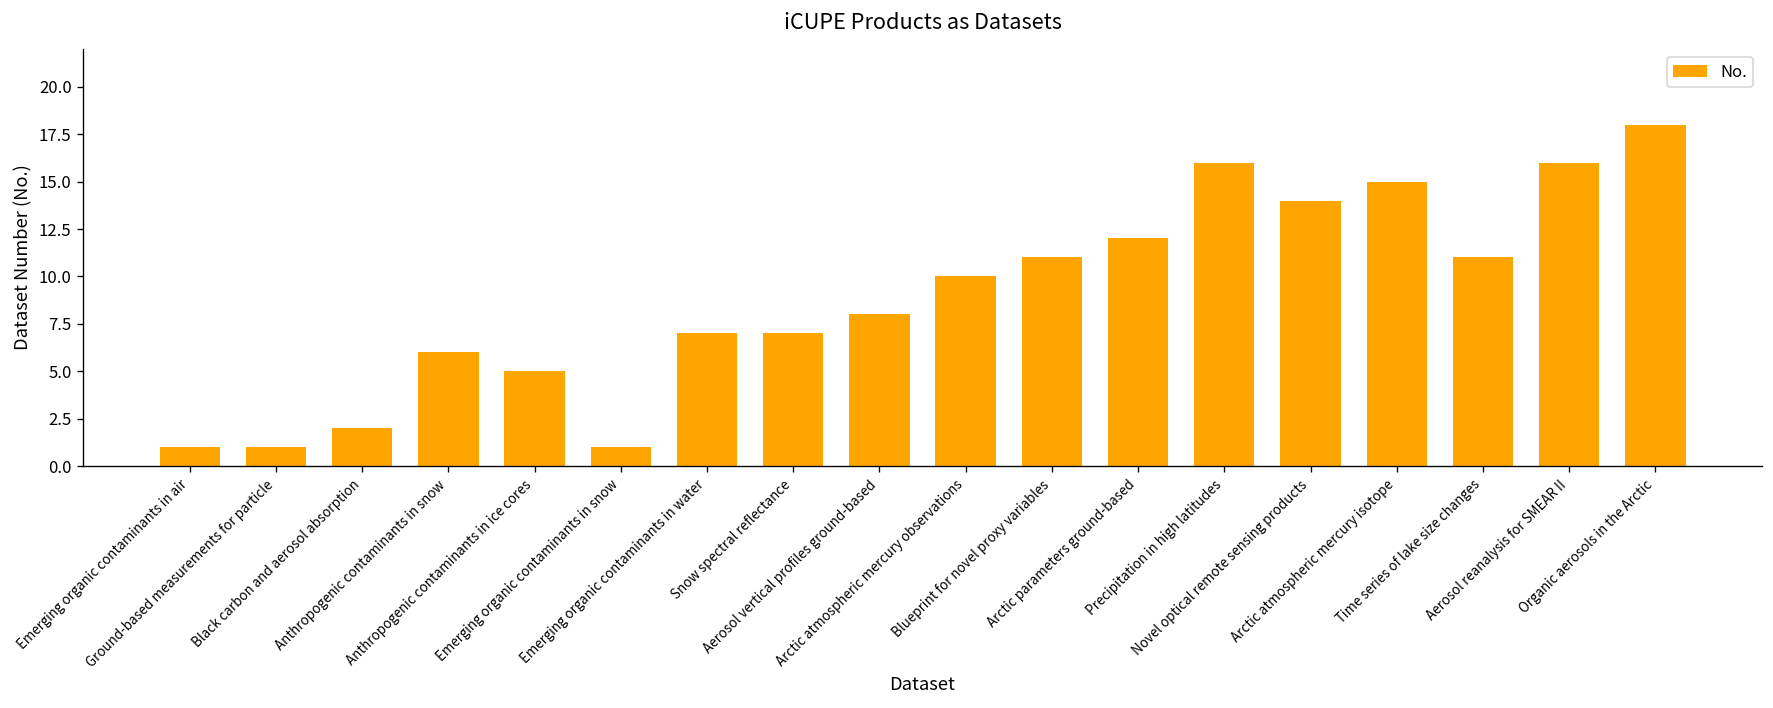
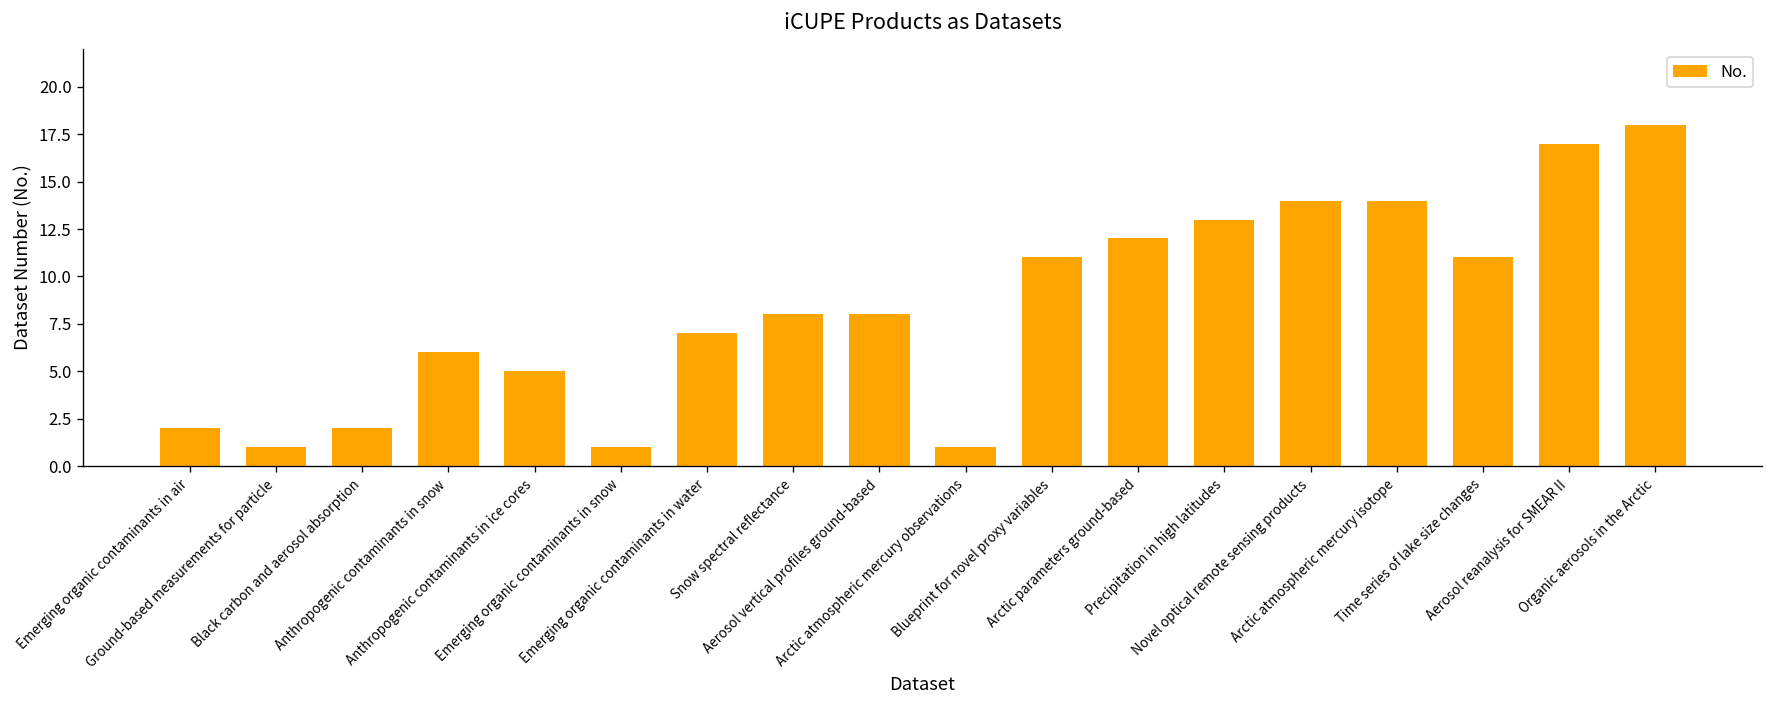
  {
-   "Emerging organic contaminants in air": 1,
+   "Emerging organic contaminants in air": 2,
    "Ground-based measurements for particle": 1,
    "Black carbon and aerosol absorption": 2,
    "Anthropogenic contaminants in snow": 6,
    "Anthropogenic contaminants in ice cores": 5,
    "Emerging organic contaminants in snow": 1,
    "Emerging organic contaminants in water": 7,
-   "Snow spectral reflectance": 7,
+   "Snow spectral reflectance": 8,
    "Aerosol vertical profiles ground-based": 8,
-   "Arctic atmospheric mercury observations": 10,
+   "Arctic atmospheric mercury observations": 1,
    "Blueprint for novel proxy variables": 11,
    "Arctic parameters ground-based": 12,
-   "Precipitation in high latitudes": 16,
+   "Precipitation in high latitudes": 13,
    "Novel optical remote sensing products": 14,
-   "Arctic atmospheric mercury isotope": 15,
+   "Arctic atmospheric mercury isotope": 14,
    "Time series of lake size changes": 11,
-   "Aerosol reanalysis for SMEAR II": 16,
+   "Aerosol reanalysis for SMEAR II": 17,
    "Organic aerosols in the Arctic": 18
  }
